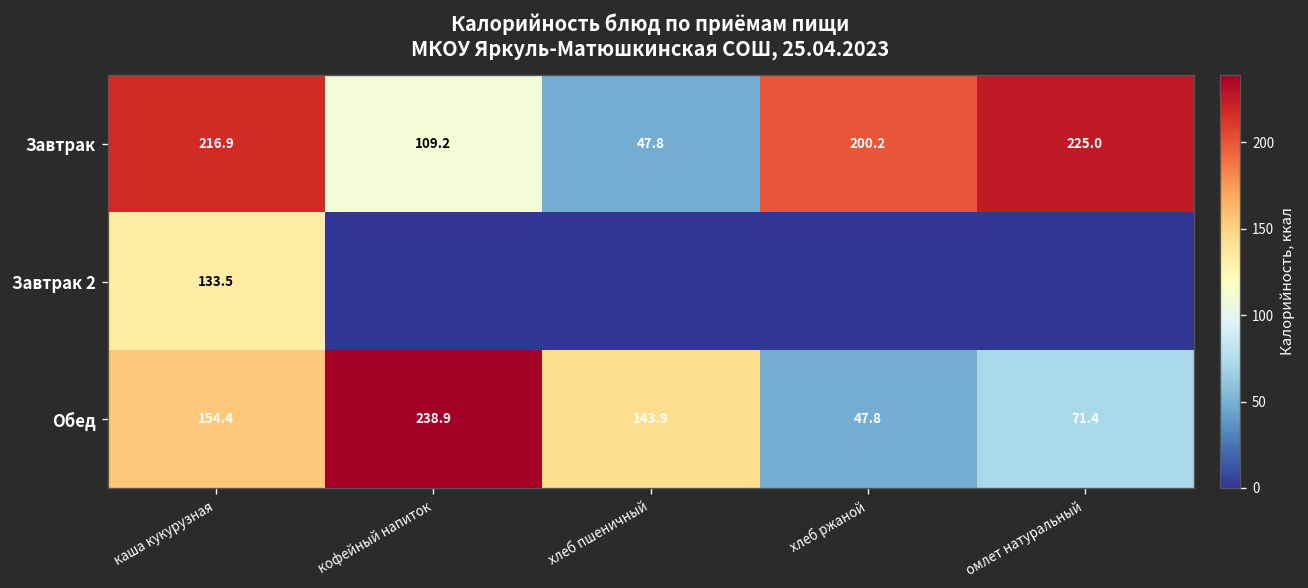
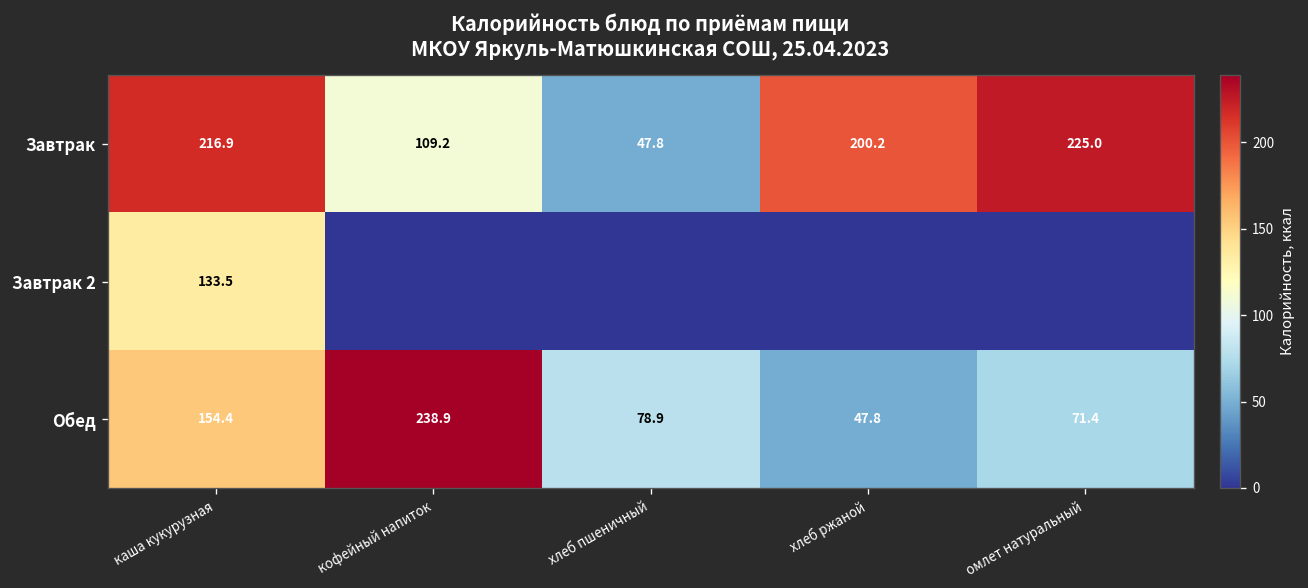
  {
    "Завтрак": {
      "каша кукурузная": 216.9,
      "кофейный напиток": 109.2,
      "хлеб пшеничный": 47.8,
      "хлеб ржаной": 200.2,
      "омлет натуральный": 225.0
    },
    "Завтрак 2": {
      "каша кукурузная": 133.5
    },
    "Обед": {
      "каша кукурузная": 154.4,
      "кофейный напиток": 238.9,
-     "хлеб пшеничный": 143.9,
+     "хлеб пшеничный": 78.9,
      "хлеб ржаной": 47.8,
      "омлет натуральный": 71.4
    }
  }
